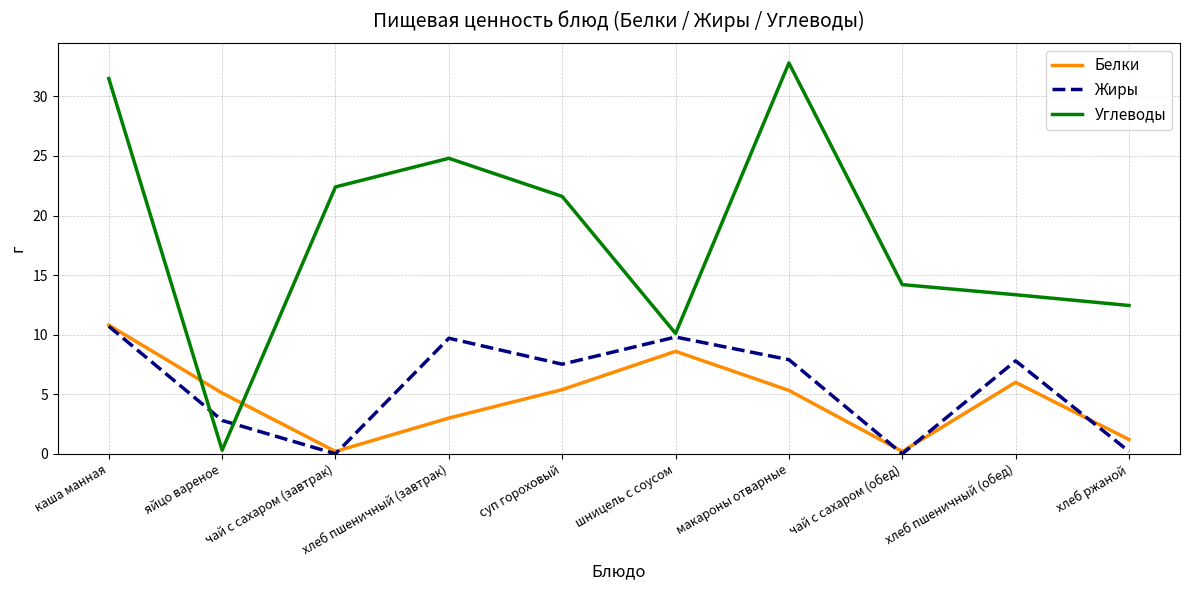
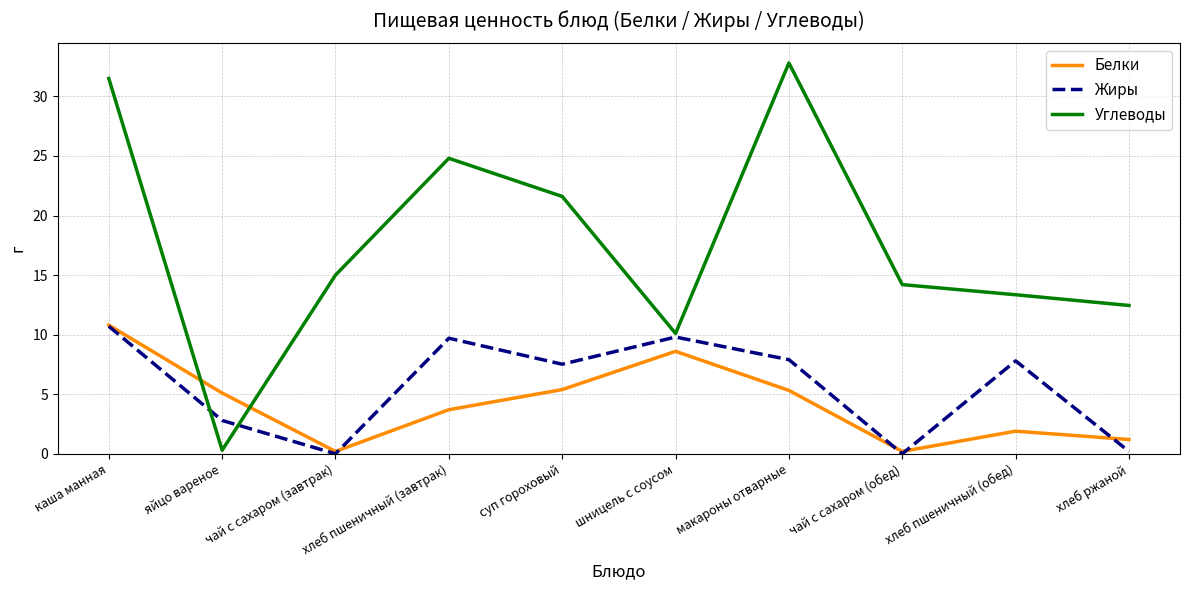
  {
    "Белки": {
      "яйцо вареное": 5.1,
-     "хлеб пшеничный (завтрак)": 3.0,
+     "хлеб пшеничный (завтрак)": 3.7,
      "суп гороховый": 5.4,
      "шницель с соусом": 8.6,
      "макароны отварные": 5.3,
-     "хлеб пшеничный (обед)": 6.0,
+     "хлеб пшеничный (обед)": 1.9,
      "хлеб ржаной": 1.2
    },
    "Жиры": {
      "яйцо вареное": 2.8,
      "хлеб пшеничный (завтрак)": 9.7,
      "суп гороховый": 7.5,
      "шницель с соусом": 9.8,
      "макароны отварные": 7.9,
      "хлеб пшеничный (обед)": 7.8,
      "хлеб ржаной": 0.2
    },
    "Углеводы": {
      "каша манная": 31.5,
      "яйцо вареное": 0.3,
-     "чай с сахаром (завтрак)": 22.4,
+     "чай с сахаром (завтрак)": 15.0,
      "хлеб пшеничный (завтрак)": 24.8,
      "суп гороховый": 21.6,
      "шницель с соусом": 10.1,
      "макароны отварные": 32.8,
      "чай с сахаром (обед)": 14.2,
      "хлеб пшеничный (обед)": 13.4,
      "хлеб ржаной": 12.5
    }
  }
